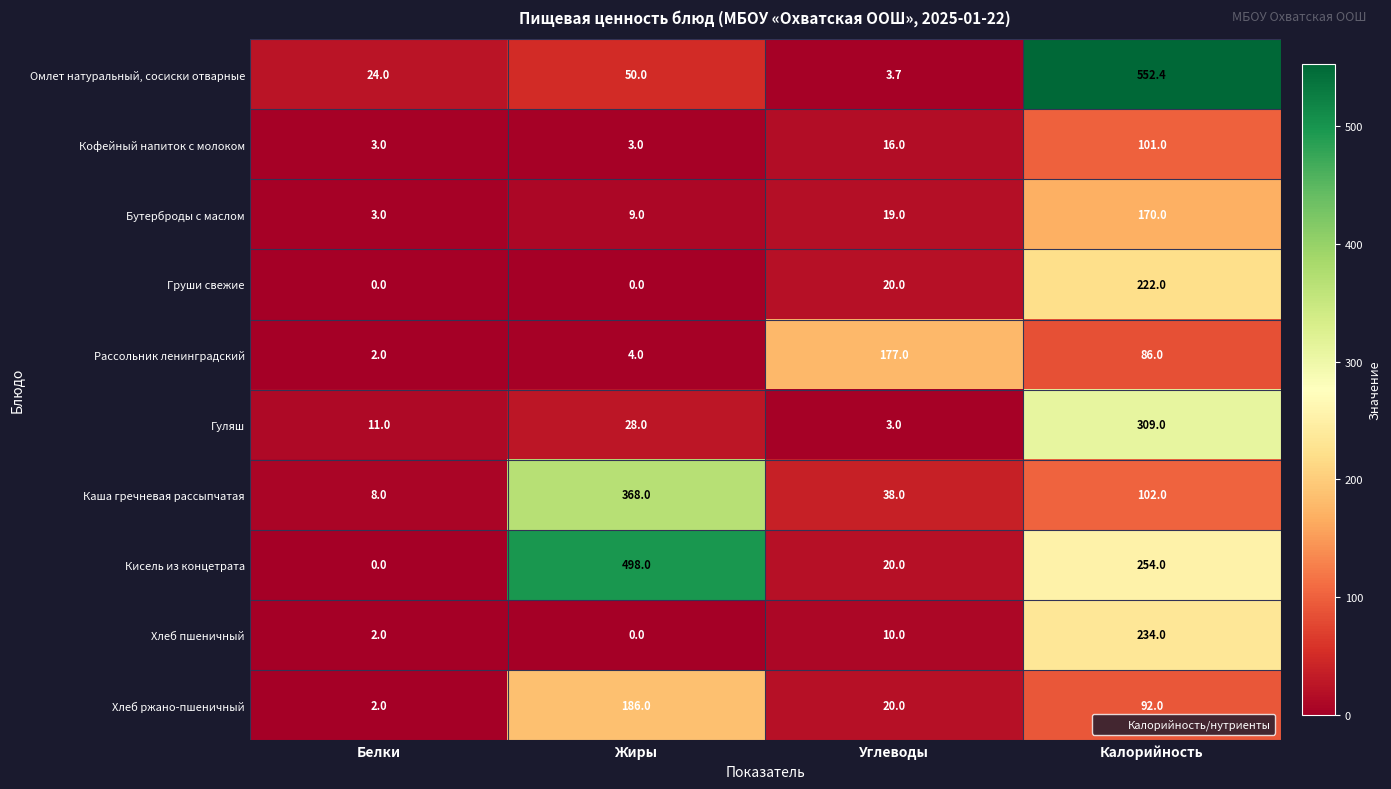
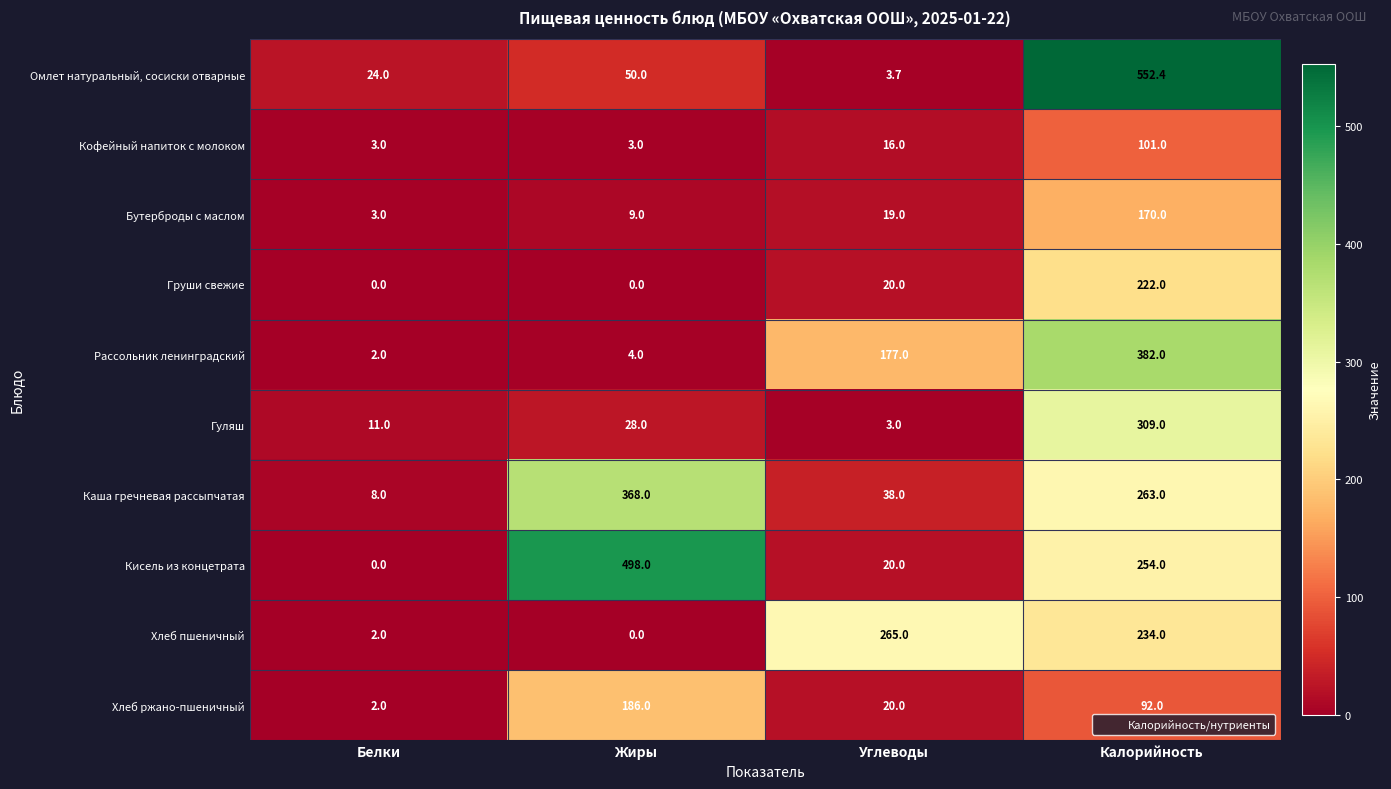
  {
    "Омлет натуральный, сосиски отварные": {
      "Белки": 24.0,
      "Жиры": 50.0,
      "Углеводы": 3.7,
      "Калорийность": 552.4
    },
    "Кофейный напиток с молоком": {
      "Белки": 3.0,
      "Жиры": 3.0,
      "Углеводы": 16.0,
      "Калорийность": 101.0
    },
    "Бутерброды с маслом": {
      "Белки": 3.0,
      "Жиры": 9.0,
      "Углеводы": 19.0,
      "Калорийность": 170.0
    },
    "Груши свежие": {
      "Белки": 0.0,
      "Жиры": 0.0,
      "Углеводы": 20.0,
      "Калорийность": 222.0
    },
    "Рассольник ленинградский": {
      "Белки": 2.0,
      "Жиры": 4.0,
      "Углеводы": 177.0,
-     "Калорийность": 86.0
+     "Калорийность": 382.0
    },
    "Гуляш": {
      "Белки": 11.0,
      "Жиры": 28.0,
      "Углеводы": 3.0,
      "Калорийность": 309.0
    },
    "Каша гречневая рассыпчатая": {
      "Белки": 8.0,
      "Жиры": 368.0,
      "Углеводы": 38.0,
-     "Калорийность": 102.0
+     "Калорийность": 263.0
    },
    "Кисель из концетрата": {
      "Белки": 0.0,
      "Жиры": 498.0,
      "Углеводы": 20.0,
      "Калорийность": 254.0
    },
    "Хлеб пшеничный": {
      "Белки": 2.0,
      "Жиры": 0.0,
-     "Углеводы": 10.0,
+     "Углеводы": 265.0,
      "Калорийность": 234.0
    },
    "Хлеб ржано-пшеничный": {
      "Белки": 2.0,
      "Жиры": 186.0,
      "Углеводы": 20.0,
      "Калорийность": 92.0
    }
  }
